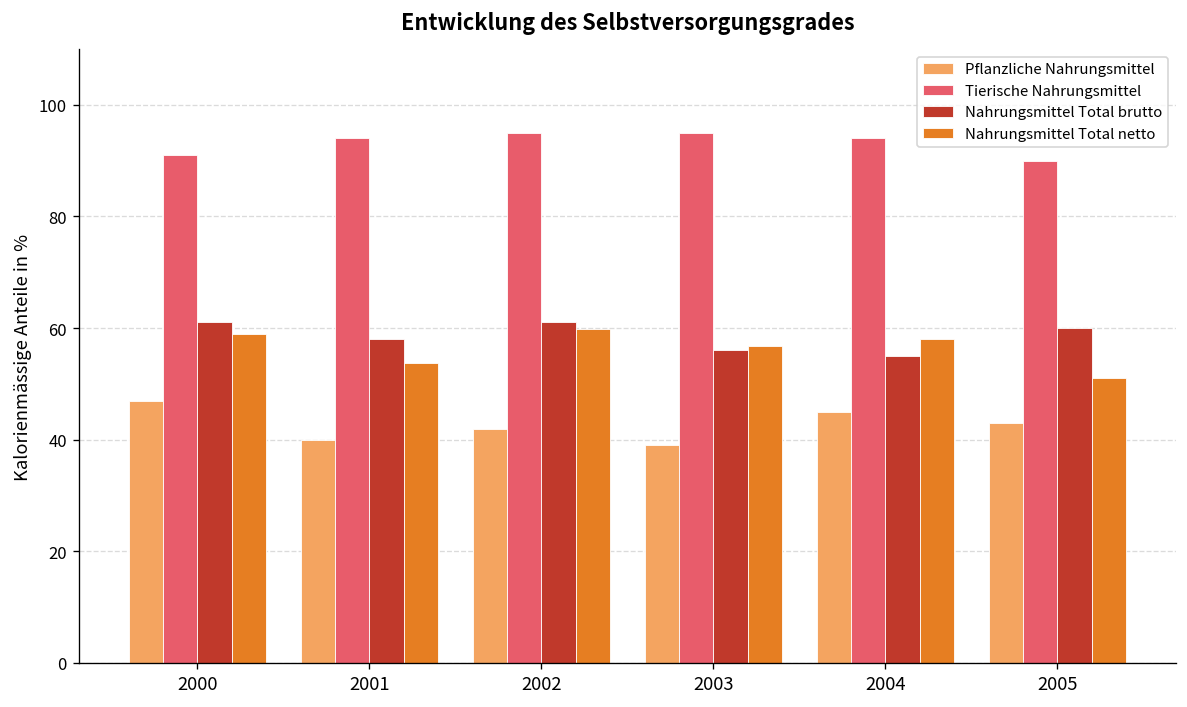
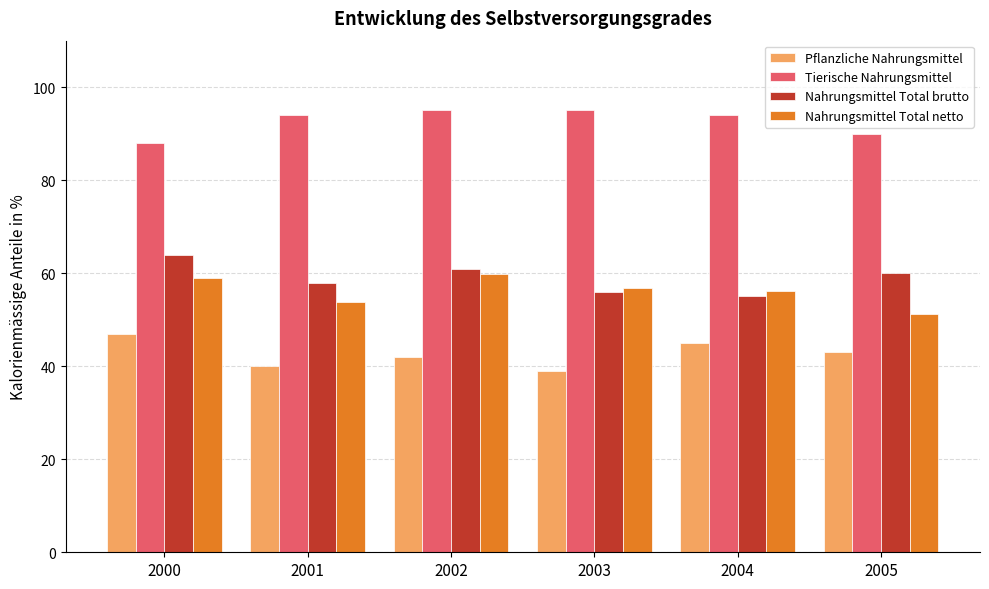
  {
    "Pflanzliche Nahrungsmittel": {
      "2000": 47,
      "2001": 40,
      "2002": 42,
      "2003": 39,
      "2004": 45,
      "2005": 43
    },
    "Tierische Nahrungsmittel": {
-     "2000": 91,
+     "2000": 88,
      "2001": 94,
      "2002": 95,
      "2003": 95,
      "2004": 94,
      "2005": 90
    },
    "Nahrungsmittel Total brutto": {
-     "2000": 61,
+     "2000": 64,
      "2001": 58,
      "2002": 61,
      "2003": 56,
      "2004": 55,
      "2005": 60
    },
    "Nahrungsmittel Total netto": {
      "2000": 59,
      "2001": 54,
      "2002": 60,
      "2003": 57,
-     "2004": 58,
+     "2004": 56,
      "2005": 51
    }
  }
